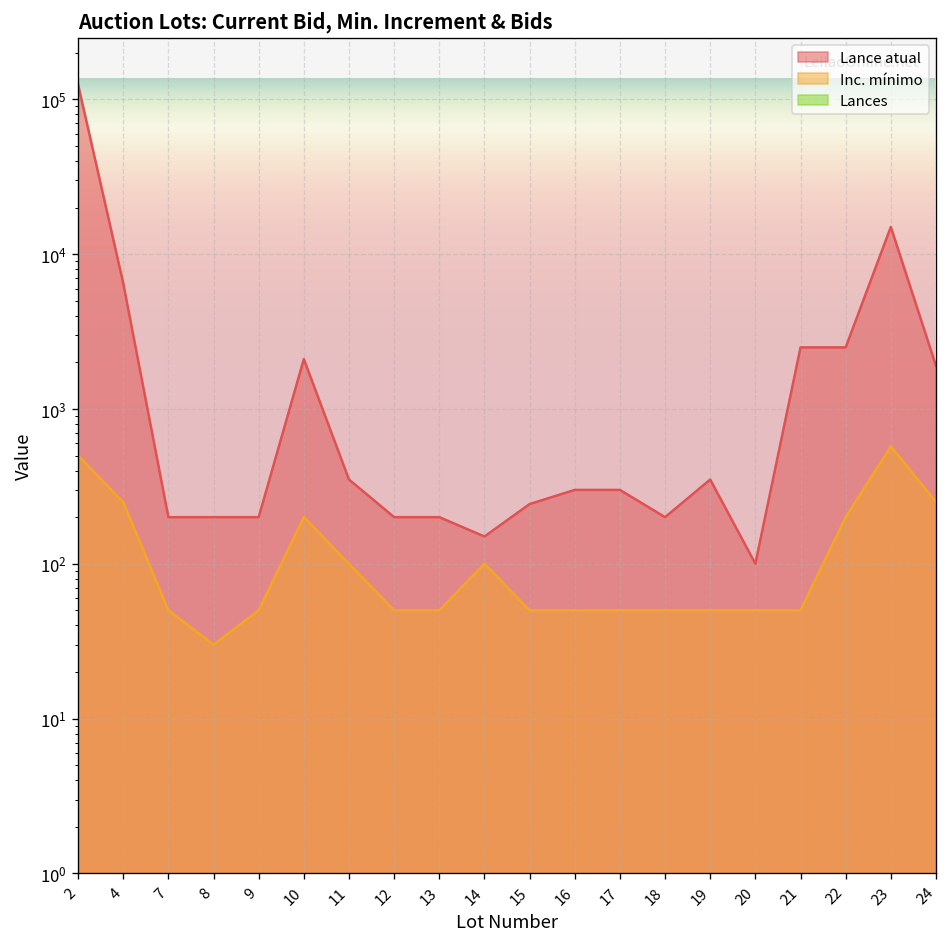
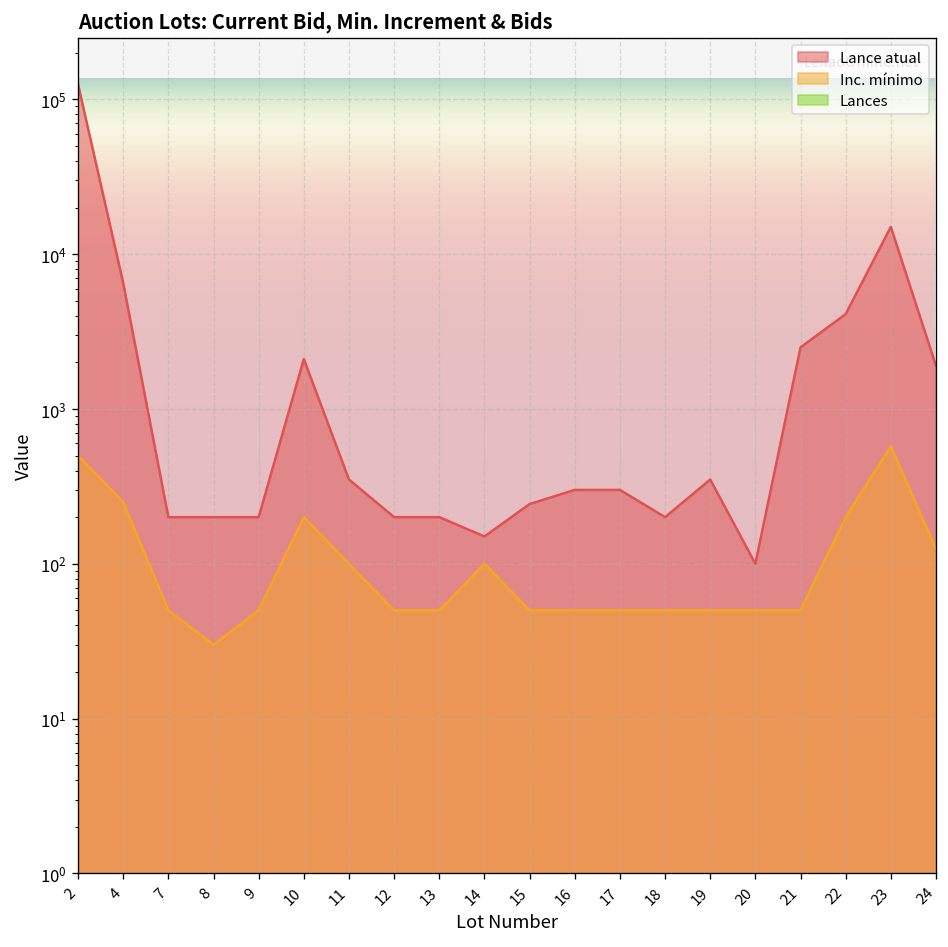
  {
    "Lance atual": {
      "2": 130000,
      "4": 7000,
      "7": 200,
      "8": 200,
      "9": 200,
      "10": 2100,
      "11": 350,
      "12": 200,
      "13": 200,
      "14": 150,
      "15": 240,
      "16": 300,
      "17": 300,
      "18": 200,
      "19": 350,
      "20": 100,
      "21": 2500,
-     "22": 2500,
+     "22": 4100,
      "23": 15000,
      "24": 1900
    },
    "Inc. mínimo": {
      "2": 500,
      "4": 250,
      "7": 50,
      "8": 30,
      "9": 50,
      "10": 200,
      "11": 100,
      "12": 50,
      "13": 50,
      "14": 100,
      "15": 50,
      "16": 50,
      "17": 50,
      "18": 50,
      "19": 50,
      "20": 50,
      "21": 50,
      "22": 200,
      "23": 600,
-     "24": 250
+     "24": 120
    }
  }
